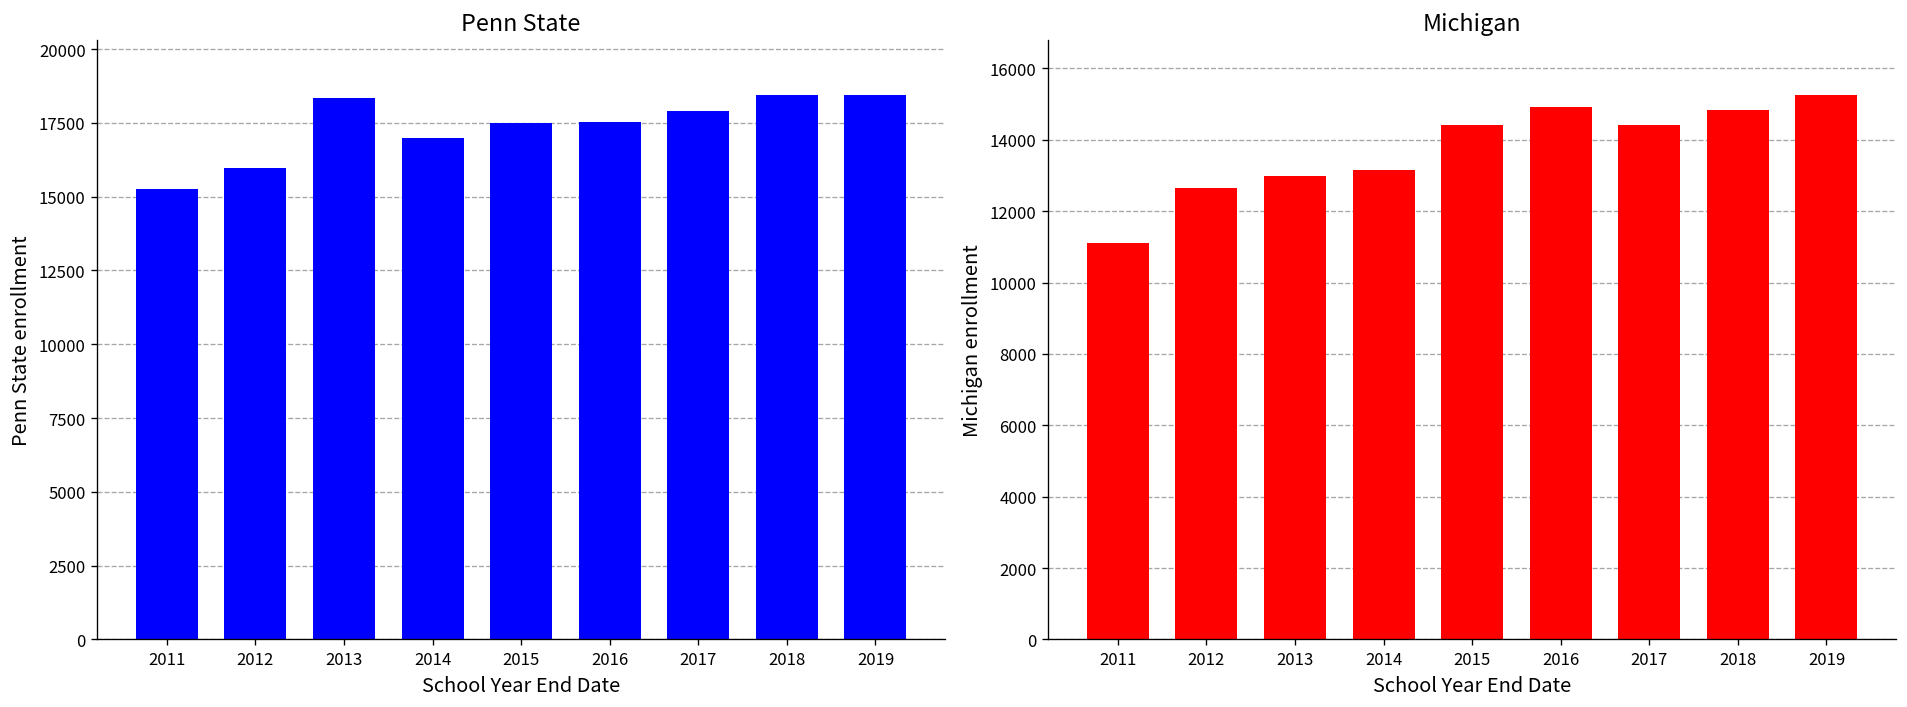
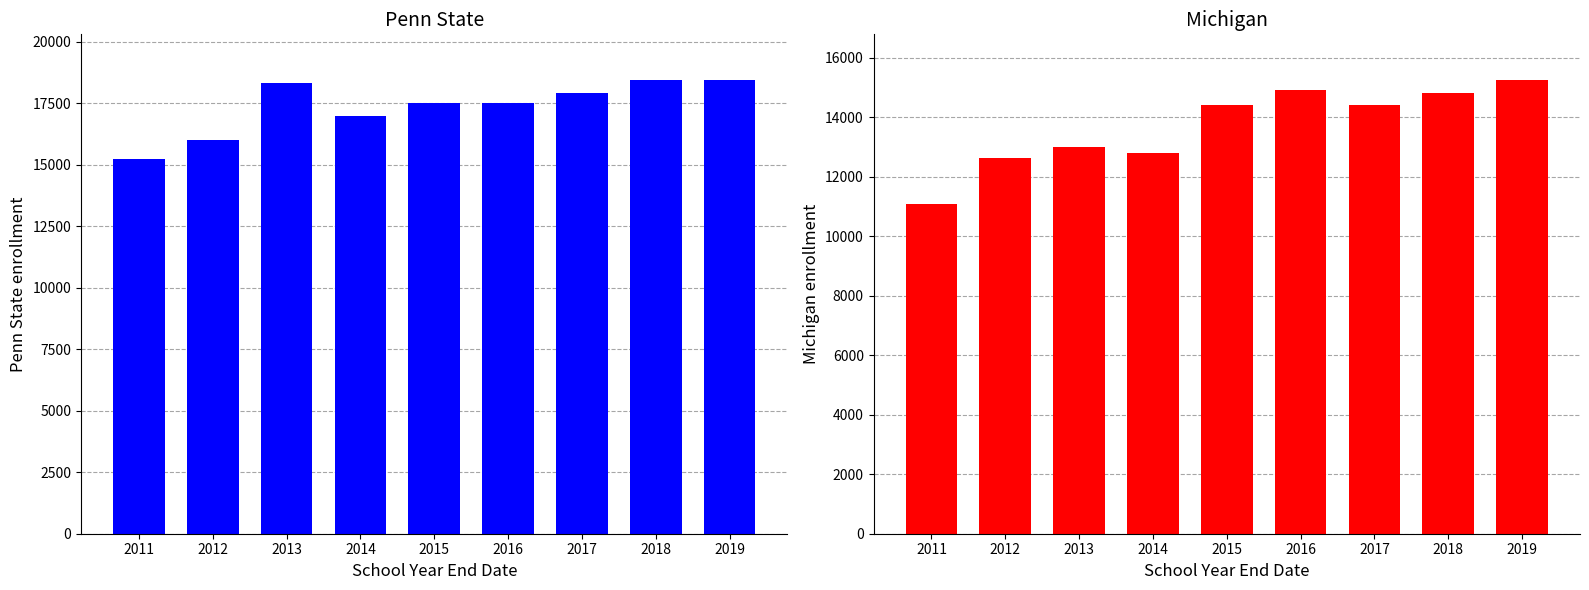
  {
    "Penn State": {
      "2011": 15300,
      "2012": 16000,
      "2013": 18300,
      "2014": 17000,
      "2015": 17500,
      "2016": 17500,
      "2017": 17900,
      "2018": 18400,
      "2019": 18500
    },
    "Michigan": {
      "2011": 11100,
      "2012": 12600,
      "2013": 13000,
-     "2014": 13100,
+     "2014": 12800,
      "2015": 14400,
      "2016": 14900,
      "2017": 14400,
      "2018": 14800,
      "2019": 15300
    }
  }
